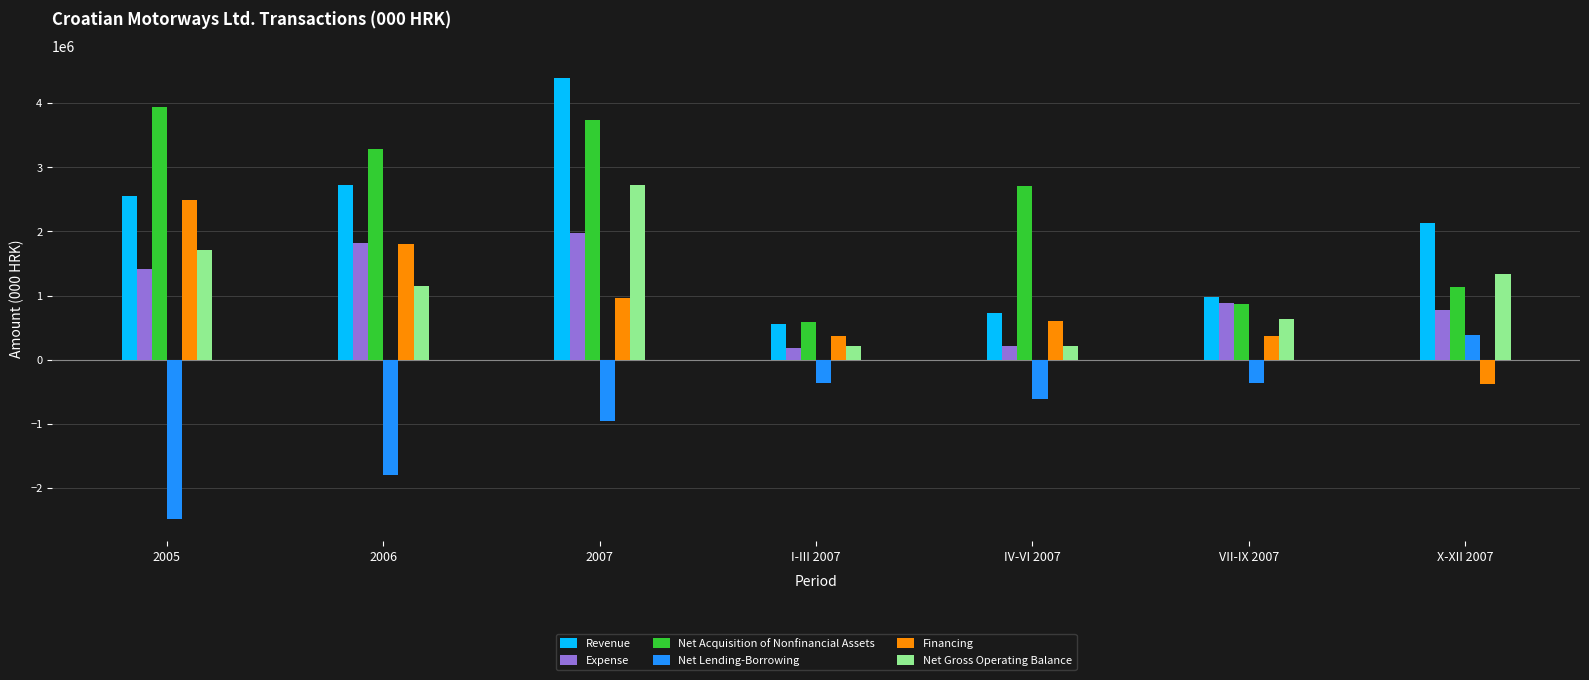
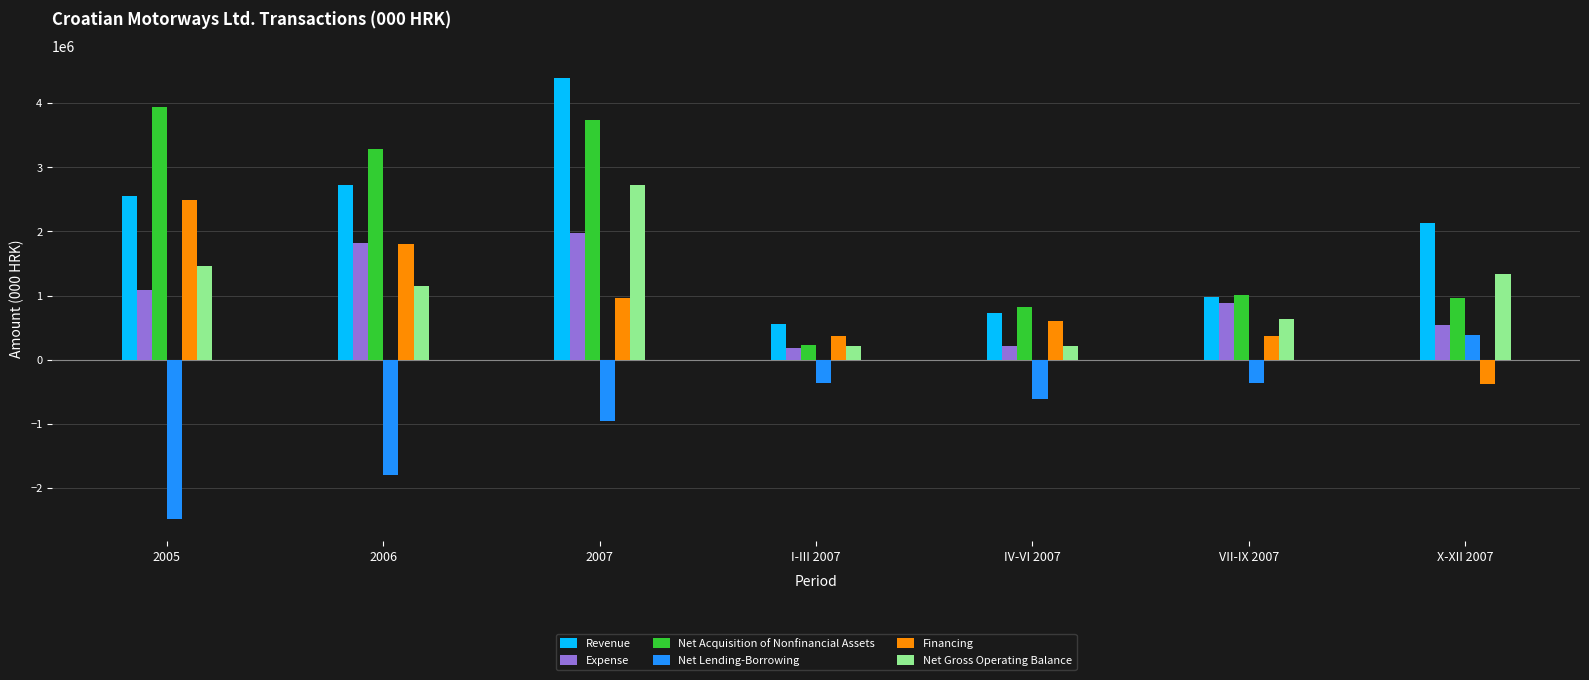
  {
    "Expense": {
-     "2005": 1400000,
+     "2005": 1100000,
      "2006": 1800000,
      "2007": 2000000,
      "I-III 2007": 200000,
      "IV-VI 2007": 200000,
      "VII-IX 2007": 900000,
-     "X-XII 2007": 800000
+     "X-XII 2007": 500000
    },
    "Net Acquisition of Nonfinancial Assets": {
      "2005": 3900000,
      "2006": 3300000,
      "2007": 3700000,
-     "I-III 2007": 600000,
-     "IV-VI 2007": 2700000,
-     "VII-IX 2007": 900000,
-     "X-XII 2007": 1100000
+     "I-III 2007": 200000,
+     "IV-VI 2007": 800000,
+     "VII-IX 2007": 1000000,
+     "X-XII 2007": 1000000
    },
    "Financing": {
      "2005": 2500000,
      "2006": 1800000,
      "2007": 1000000,
      "I-III 2007": 400000,
      "IV-VI 2007": 600000,
      "VII-IX 2007": 400000,
      "X-XII 2007": -400000
    },
    "Net Gross Operating Balance": {
-     "2005": 1700000,
+     "2005": 1500000,
      "2006": 1100000,
      "2007": 2700000,
      "I-III 2007": 200000,
      "IV-VI 2007": 200000,
      "VII-IX 2007": 600000,
      "X-XII 2007": 1300000
    }
  }
